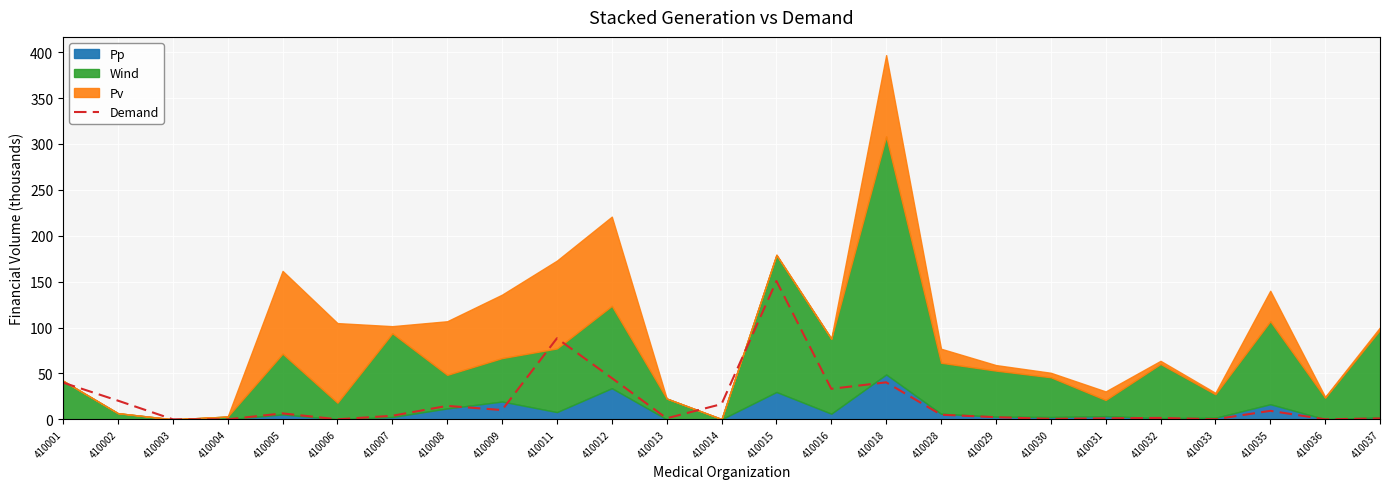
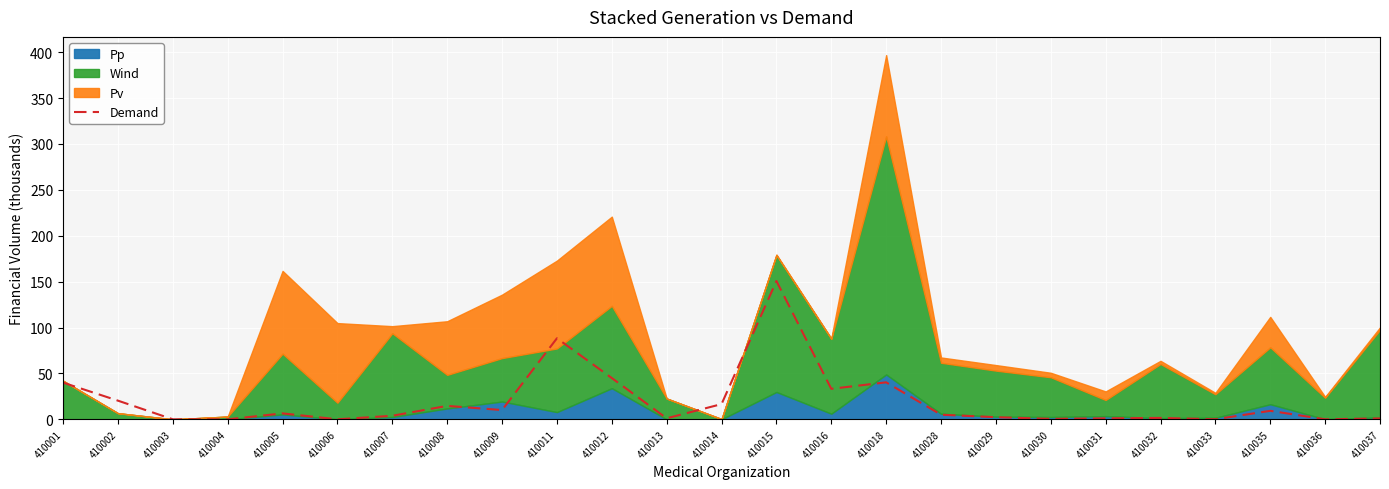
  {
    "Pp": {
      "410001": 0,
      "410002": 0,
      "410009": 20,
      "410011": 10,
      "410012": 30,
      "410015": 30,
      "410016": 10,
      "410018": 50,
      "410035": 20
    },
    "Demand": {
      "410002": 20,
      "410009": 10,
      "410011": 90,
      "410012": 40,
      "410014": 20,
      "410015": 150,
      "410016": 30,
      "410018": 40,
      "410035": 10
    },
    "Wind": {
      "410005": 70,
      "410006": 20,
      "410007": 90,
      "410008": 40,
      "410009": 50,
      "410011": 70,
      "410012": 90,
      "410018": 260,
      "410028": 60,
      "410029": 50,
      "410030": 40,
      "410031": 20,
      "410032": 60,
-     "410035": 90
+     "410035": 60
    },
    "Pv": {
      "410005": 90,
      "410006": 90,
      "410007": 10,
      "410008": 60,
      "410009": 70,
      "410011": 100,
      "410012": 100,
      "410018": 90,
-     "410028": 20,
+     "410028": 10,
      "410029": 10,
      "410030": 0,
      "410031": 10,
      "410032": 0,
      "410035": 30
    }
  }
